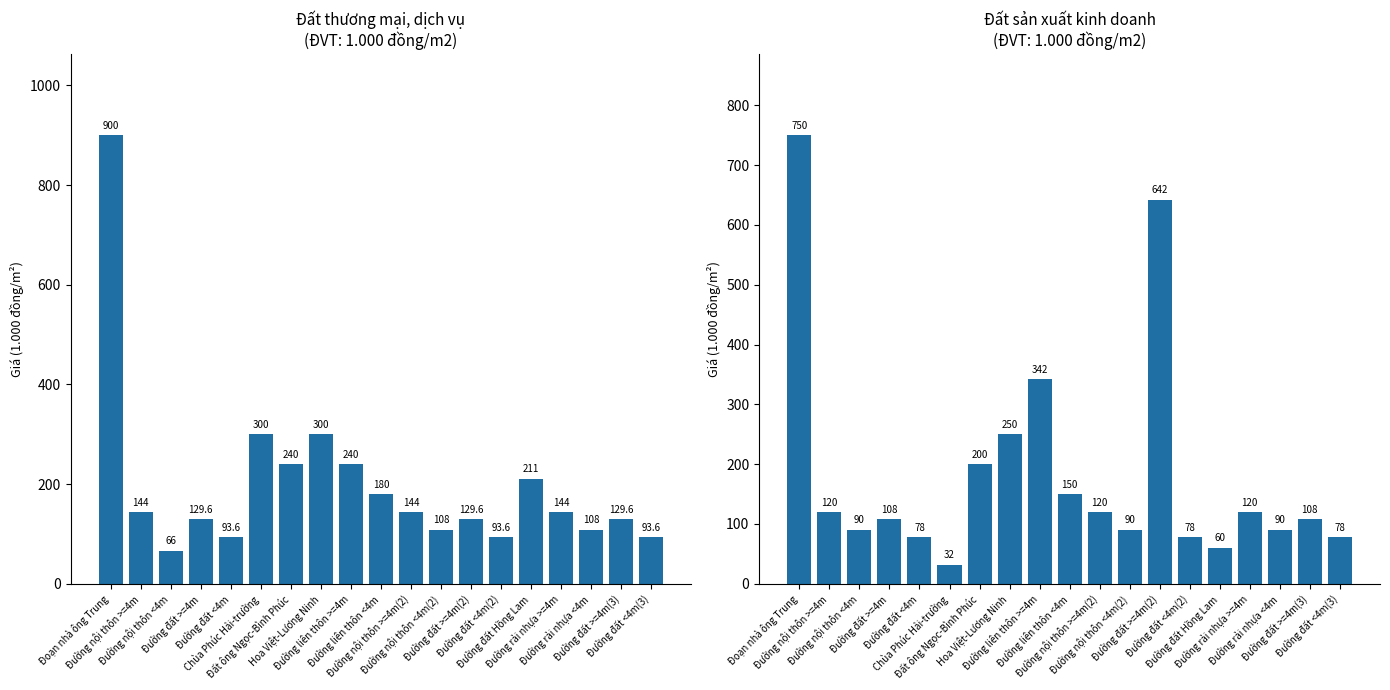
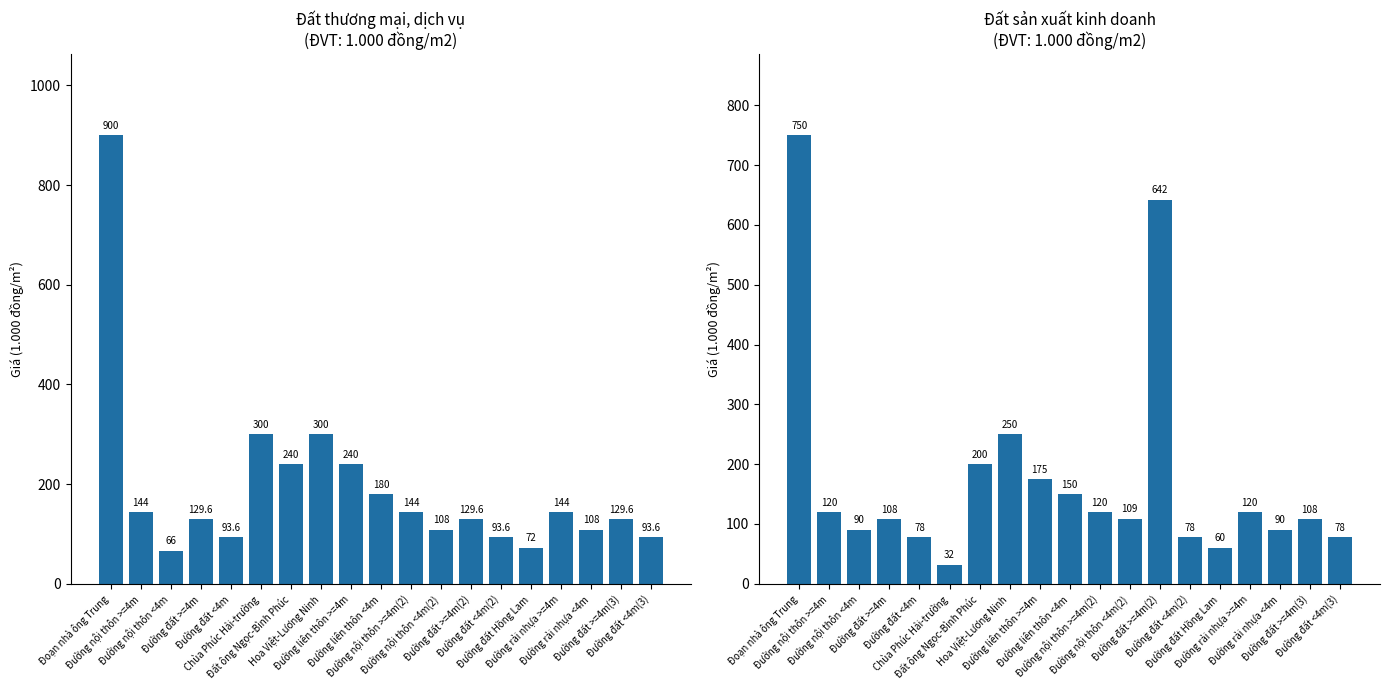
  {
    "Đất thương mại, dịch vụ (ĐVT: 1.000 đồng/m2)": {
      "Đoạn nhà ông Trung": 900,
      "Đường nội thôn >=4m": 144,
      "Đường nội thôn <4m": 66,
      "Đường đất >=4m": 129.6,
      "Đường đất <4m": 93.6,
      "Chùa Phúc Hải-trường": 300,
      "Đất ông Ngọc-Bình Phúc": 240,
      "Hoa Việt-Lương Ninh": 300,
      "Đường liên thôn >=4m": 240,
      "Đường liên thôn <4m": 180,
      "Đường nội thôn >=4m(2)": 144,
      "Đường nội thôn <4m(2)": 108,
      "Đường đất >=4m(2)": 129.6,
      "Đường đất <4m(2)": 93.6,
-     "Đường đất Hồng Lam": 211,
+     "Đường đất Hồng Lam": 72,
      "Đường rải nhựa >=4m": 144,
      "Đường rải nhựa <4m": 108,
      "Đường đất >=4m(3)": 129.6,
      "Đường đất <4m(3)": 93.6
    },
    "Đất sản xuất kinh doanh (ĐVT: 1.000 đồng/m2)": {
      "Đoạn nhà ông Trung": 750,
      "Đường nội thôn >=4m": 120,
      "Đường nội thôn <4m": 90,
      "Đường đất >=4m": 108,
      "Đường đất <4m": 78,
      "Chùa Phúc Hải-trường": 32,
      "Đất ông Ngọc-Bình Phúc": 200,
      "Hoa Việt-Lương Ninh": 250,
-     "Đường liên thôn >=4m": 342,
+     "Đường liên thôn >=4m": 175,
      "Đường liên thôn <4m": 150,
      "Đường nội thôn >=4m(2)": 120,
-     "Đường nội thôn <4m(2)": 90,
+     "Đường nội thôn <4m(2)": 109,
      "Đường đất >=4m(2)": 642,
      "Đường đất <4m(2)": 78,
      "Đường đất Hồng Lam": 60,
      "Đường rải nhựa >=4m": 120,
      "Đường rải nhựa <4m": 90,
      "Đường đất >=4m(3)": 108,
      "Đường đất <4m(3)": 78
    }
  }
